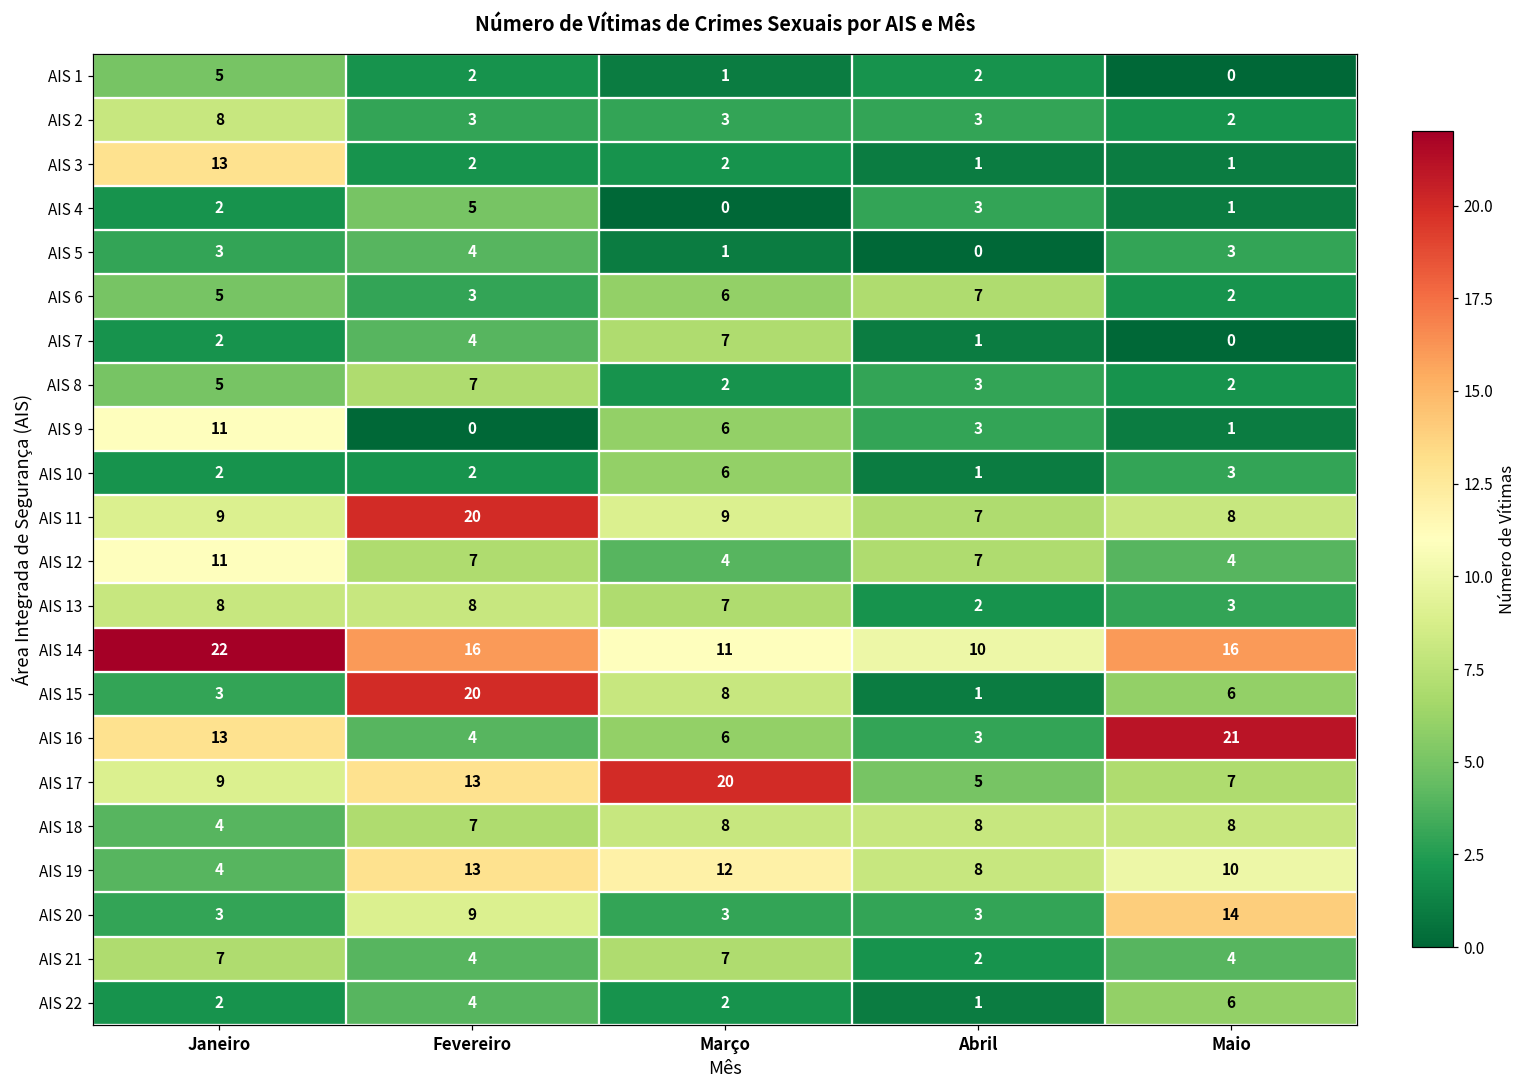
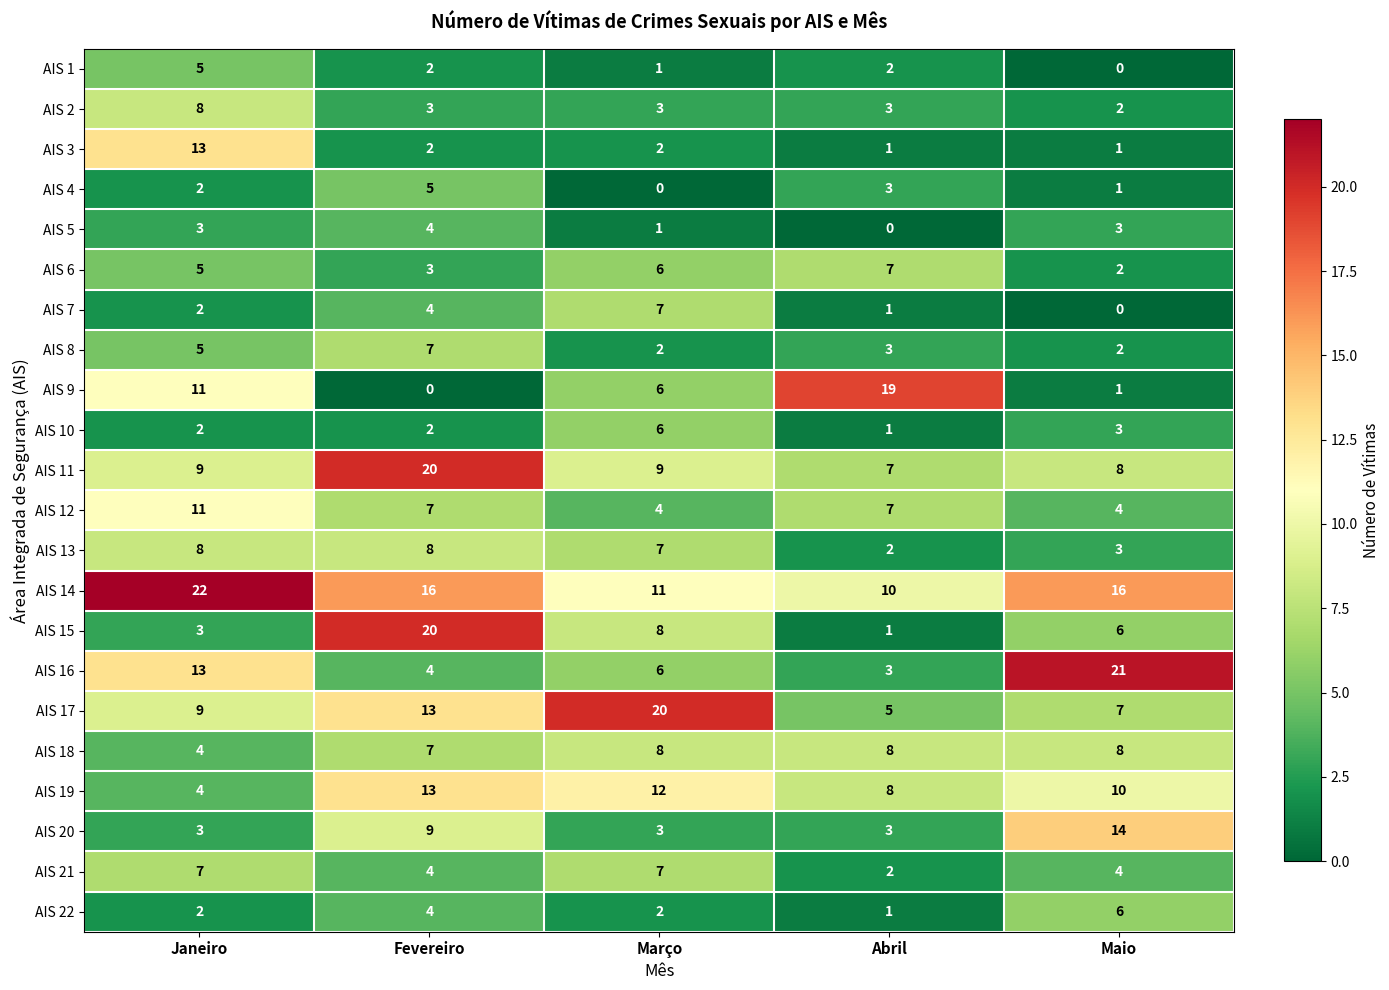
  {
    "AIS 1": {
      "Janeiro": 5,
      "Fevereiro": 2,
      "Março": 1,
      "Abril": 2,
      "Maio": 0
    },
    "AIS 2": {
      "Janeiro": 8,
      "Fevereiro": 3,
      "Março": 3,
      "Abril": 3,
      "Maio": 2
    },
    "AIS 3": {
      "Janeiro": 13,
      "Fevereiro": 2,
      "Março": 2,
      "Abril": 1,
      "Maio": 1
    },
    "AIS 4": {
      "Janeiro": 2,
      "Fevereiro": 5,
      "Março": 0,
      "Abril": 3,
      "Maio": 1
    },
    "AIS 5": {
      "Janeiro": 3,
      "Fevereiro": 4,
      "Março": 1,
      "Abril": 0,
      "Maio": 3
    },
    "AIS 6": {
      "Janeiro": 5,
      "Fevereiro": 3,
      "Março": 6,
      "Abril": 7,
      "Maio": 2
    },
    "AIS 7": {
      "Janeiro": 2,
      "Fevereiro": 4,
      "Março": 7,
      "Abril": 1,
      "Maio": 0
    },
    "AIS 8": {
      "Janeiro": 5,
      "Fevereiro": 7,
      "Março": 2,
      "Abril": 3,
      "Maio": 2
    },
    "AIS 9": {
      "Janeiro": 11,
      "Fevereiro": 0,
      "Março": 6,
-     "Abril": 3,
+     "Abril": 19,
      "Maio": 1
    },
    "AIS 10": {
      "Janeiro": 2,
      "Fevereiro": 2,
      "Março": 6,
      "Abril": 1,
      "Maio": 3
    },
    "AIS 11": {
      "Janeiro": 9,
      "Fevereiro": 20,
      "Março": 9,
      "Abril": 7,
      "Maio": 8
    },
    "AIS 12": {
      "Janeiro": 11,
      "Fevereiro": 7,
      "Março": 4,
      "Abril": 7,
      "Maio": 4
    },
    "AIS 13": {
      "Janeiro": 8,
      "Fevereiro": 8,
      "Março": 7,
      "Abril": 2,
      "Maio": 3
    },
    "AIS 14": {
      "Janeiro": 22,
      "Fevereiro": 16,
      "Março": 11,
      "Abril": 10,
      "Maio": 16
    },
    "AIS 15": {
      "Janeiro": 3,
      "Fevereiro": 20,
      "Março": 8,
      "Abril": 1,
      "Maio": 6
    },
    "AIS 16": {
      "Janeiro": 13,
      "Fevereiro": 4,
      "Março": 6,
      "Abril": 3,
      "Maio": 21
    },
    "AIS 17": {
      "Janeiro": 9,
      "Fevereiro": 13,
      "Março": 20,
      "Abril": 5,
      "Maio": 7
    },
    "AIS 18": {
      "Janeiro": 4,
      "Fevereiro": 7,
      "Março": 8,
      "Abril": 8,
      "Maio": 8
    },
    "AIS 19": {
      "Janeiro": 4,
      "Fevereiro": 13,
      "Março": 12,
      "Abril": 8,
      "Maio": 10
    },
    "AIS 20": {
      "Janeiro": 3,
      "Fevereiro": 9,
      "Março": 3,
      "Abril": 3,
      "Maio": 14
    },
    "AIS 21": {
      "Janeiro": 7,
      "Fevereiro": 4,
      "Março": 7,
      "Abril": 2,
      "Maio": 4
    },
    "AIS 22": {
      "Janeiro": 2,
      "Fevereiro": 4,
      "Março": 2,
      "Abril": 1,
      "Maio": 6
    }
  }
